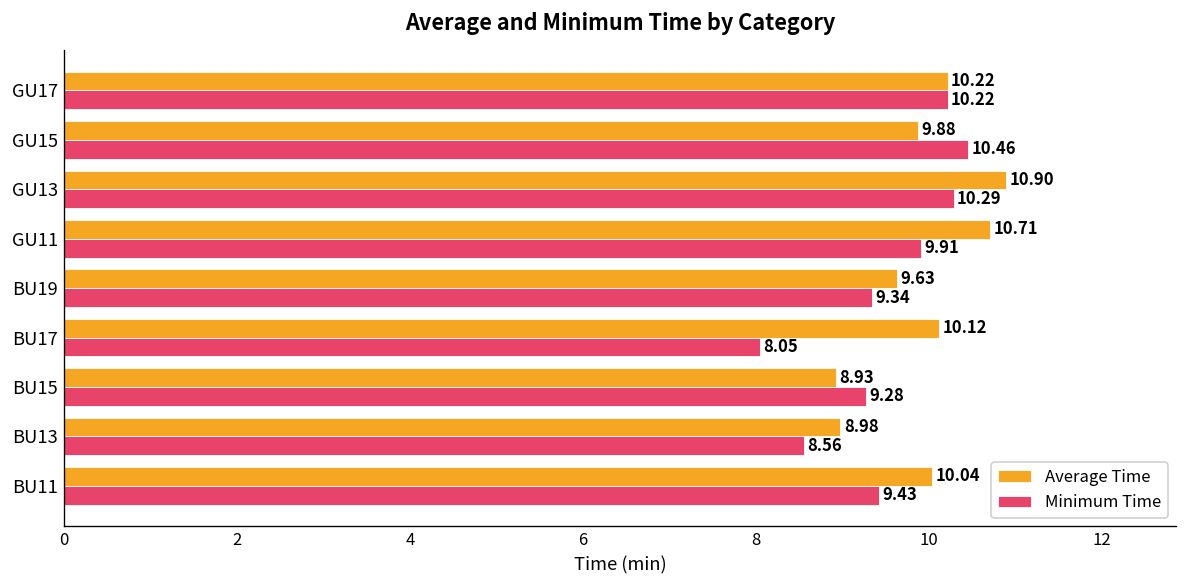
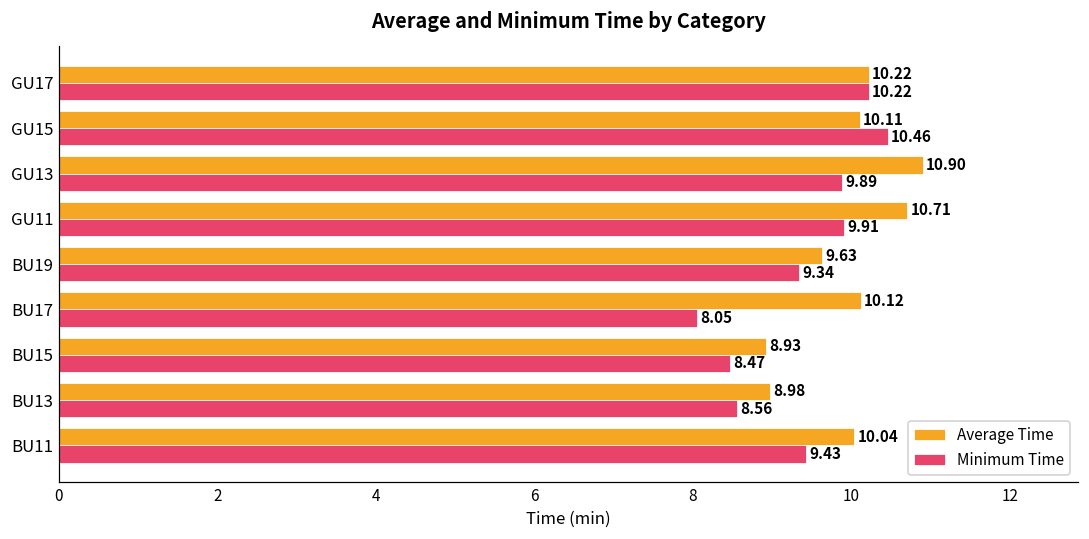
  {
    "Average Time": {
      "GU17": 10.22,
-     "GU15": 9.88,
+     "GU15": 10.11,
      "GU13": 10.90,
      "GU11": 10.71,
      "BU19": 9.63,
      "BU17": 10.12,
      "BU15": 8.93,
      "BU13": 8.98,
      "BU11": 10.04
    },
    "Minimum Time": {
      "GU17": 10.22,
      "GU15": 10.46,
-     "GU13": 10.29,
+     "GU13": 9.89,
      "GU11": 9.91,
      "BU19": 9.34,
      "BU17": 8.05,
-     "BU15": 9.28,
+     "BU15": 8.47,
      "BU13": 8.56,
      "BU11": 9.43
    }
  }
